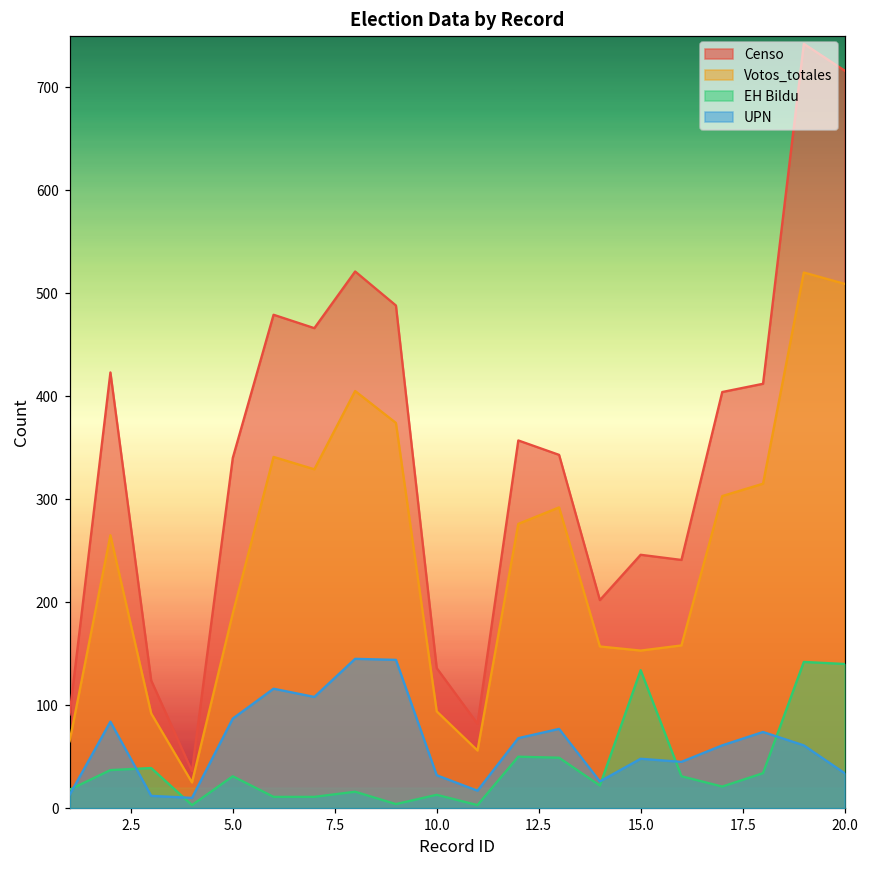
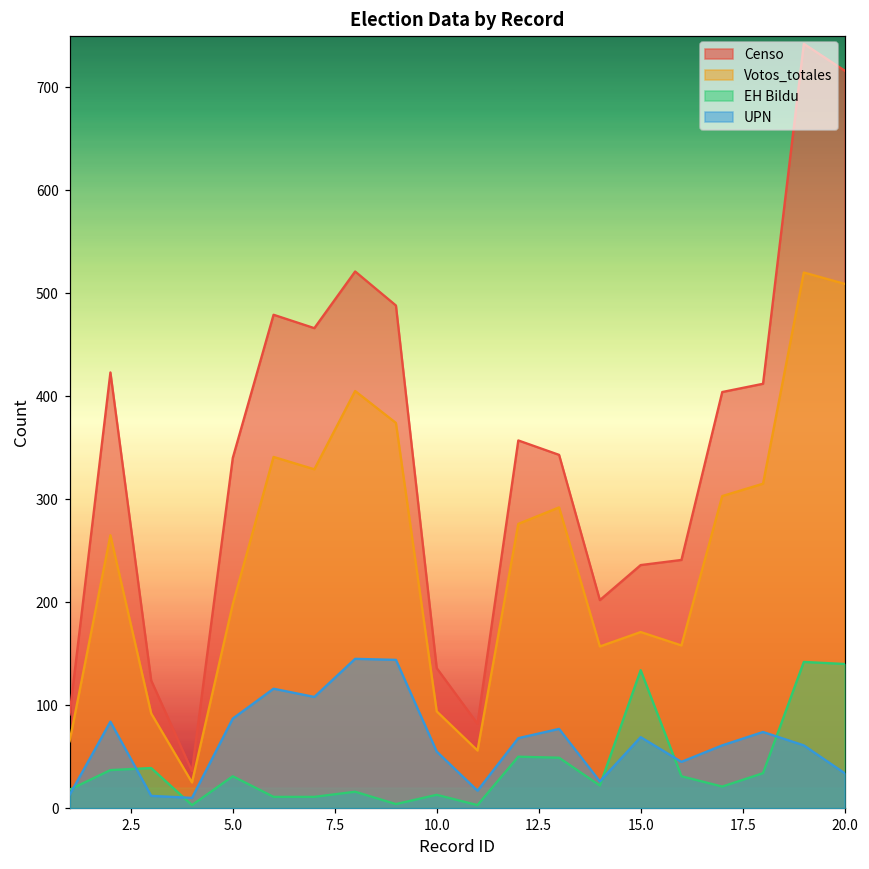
  {
    "Censo": {
      "5.0": 340,
      "10.0": 140,
-     "15.0": 250,
+     "15.0": 240,
      "20.0": 720
    },
    "Votos_totales": {
-     "5.0": 190,
+     "5.0": 200,
      "10.0": 90,
-     "15.0": 150,
+     "15.0": 170,
      "20.0": 510
    },
    "EH Bildu": {
      "5.0": 30,
      "10.0": 10,
      "15.0": 130,
      "20.0": 140
    },
    "UPN": {
      "5.0": 90,
-     "10.0": 30,
-     "15.0": 50,
+     "10.0": 60,
+     "15.0": 70,
      "20.0": 30
    }
  }
